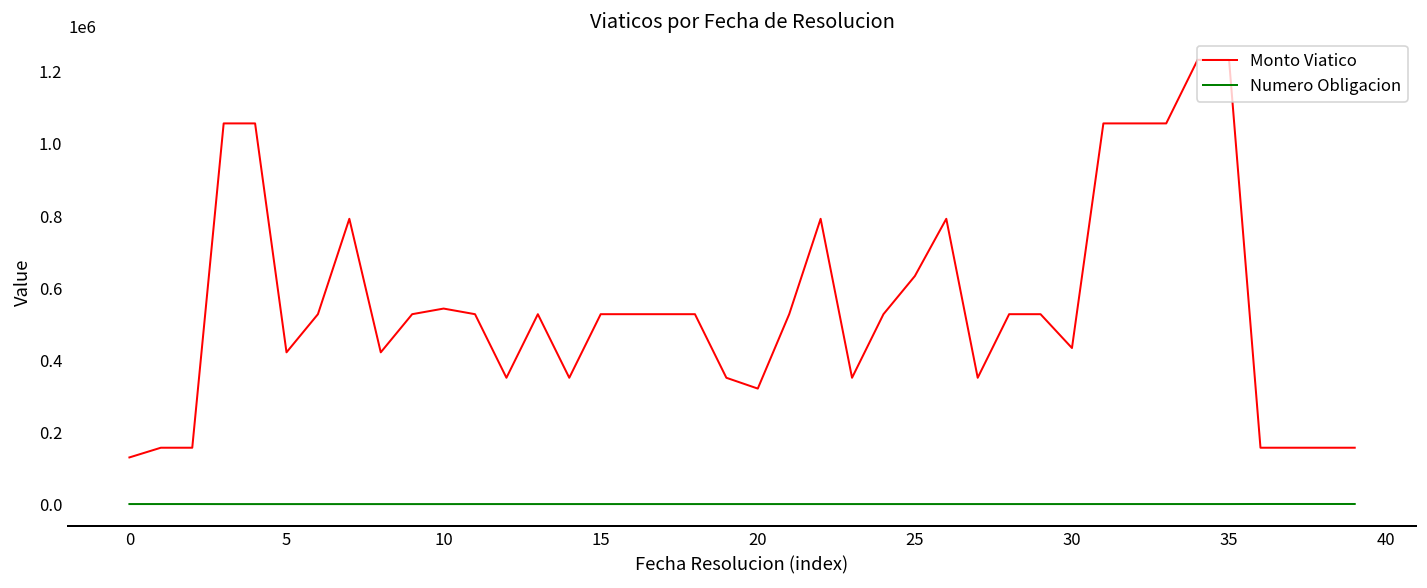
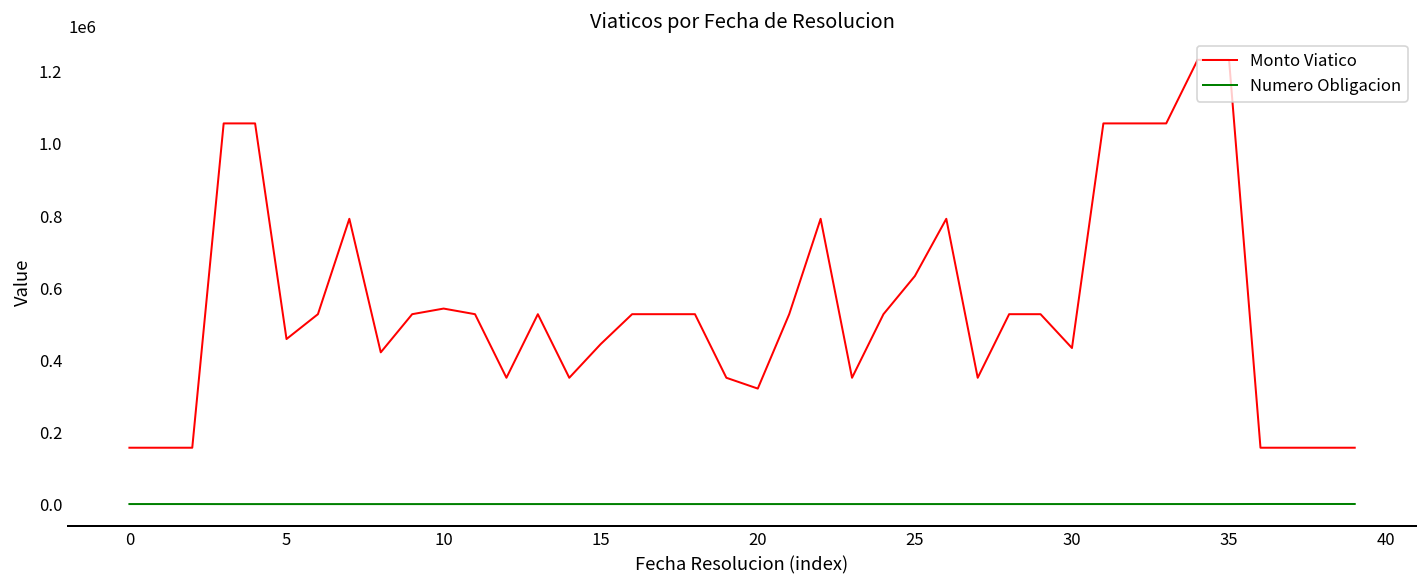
  {
    "Monto Viatico": {
-     "0": 130000,
-     "5": 420000,
+     "0": 160000,
+     "5": 460000,
      "10": 540000,
-     "15": 530000,
+     "15": 450000,
      "20": 320000,
      "25": 630000,
      "30": 430000
    },
    "Numero Obligacion": {
      "0": 0,
      "5": 0,
      "10": 0,
      "15": 0,
      "20": 0,
      "25": 0,
      "30": 0,
      "35": 0
    }
  }
